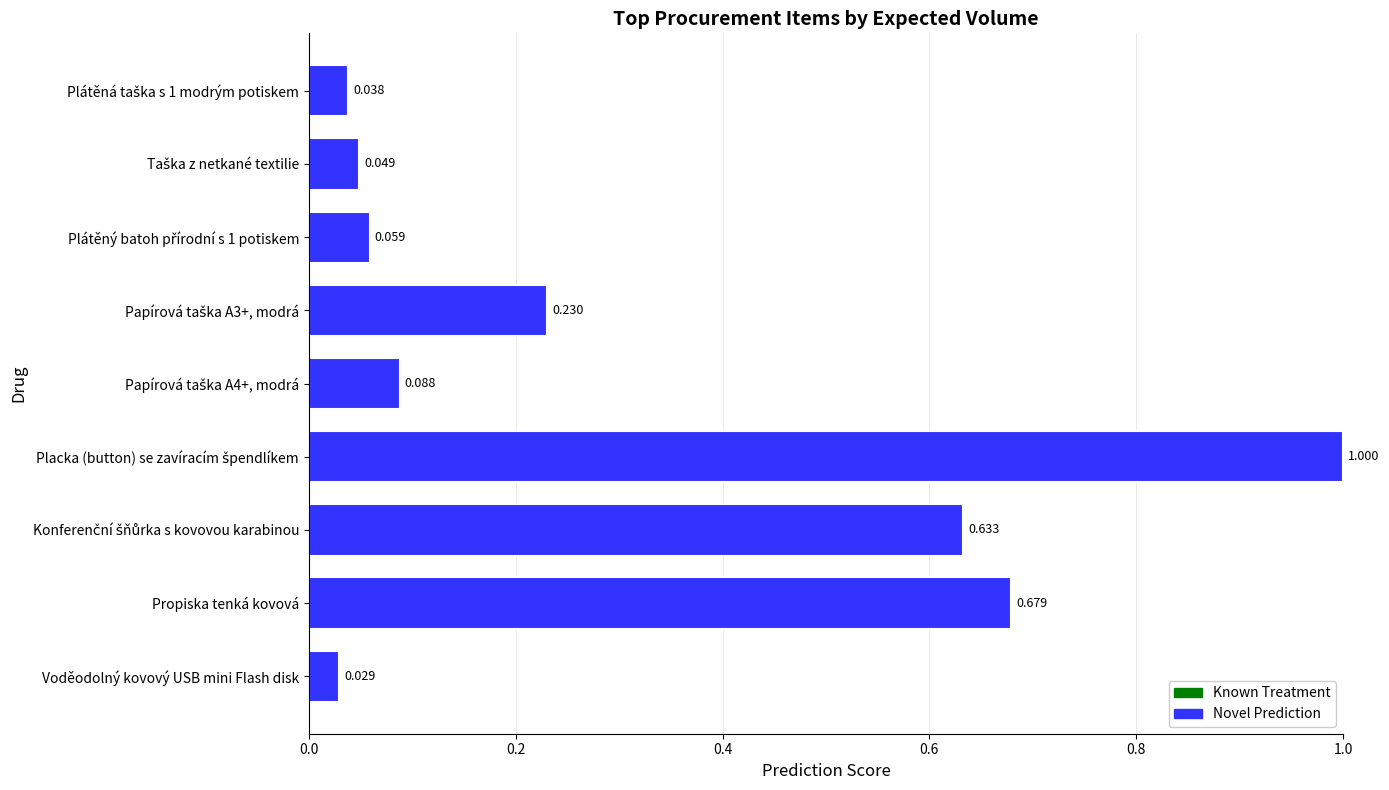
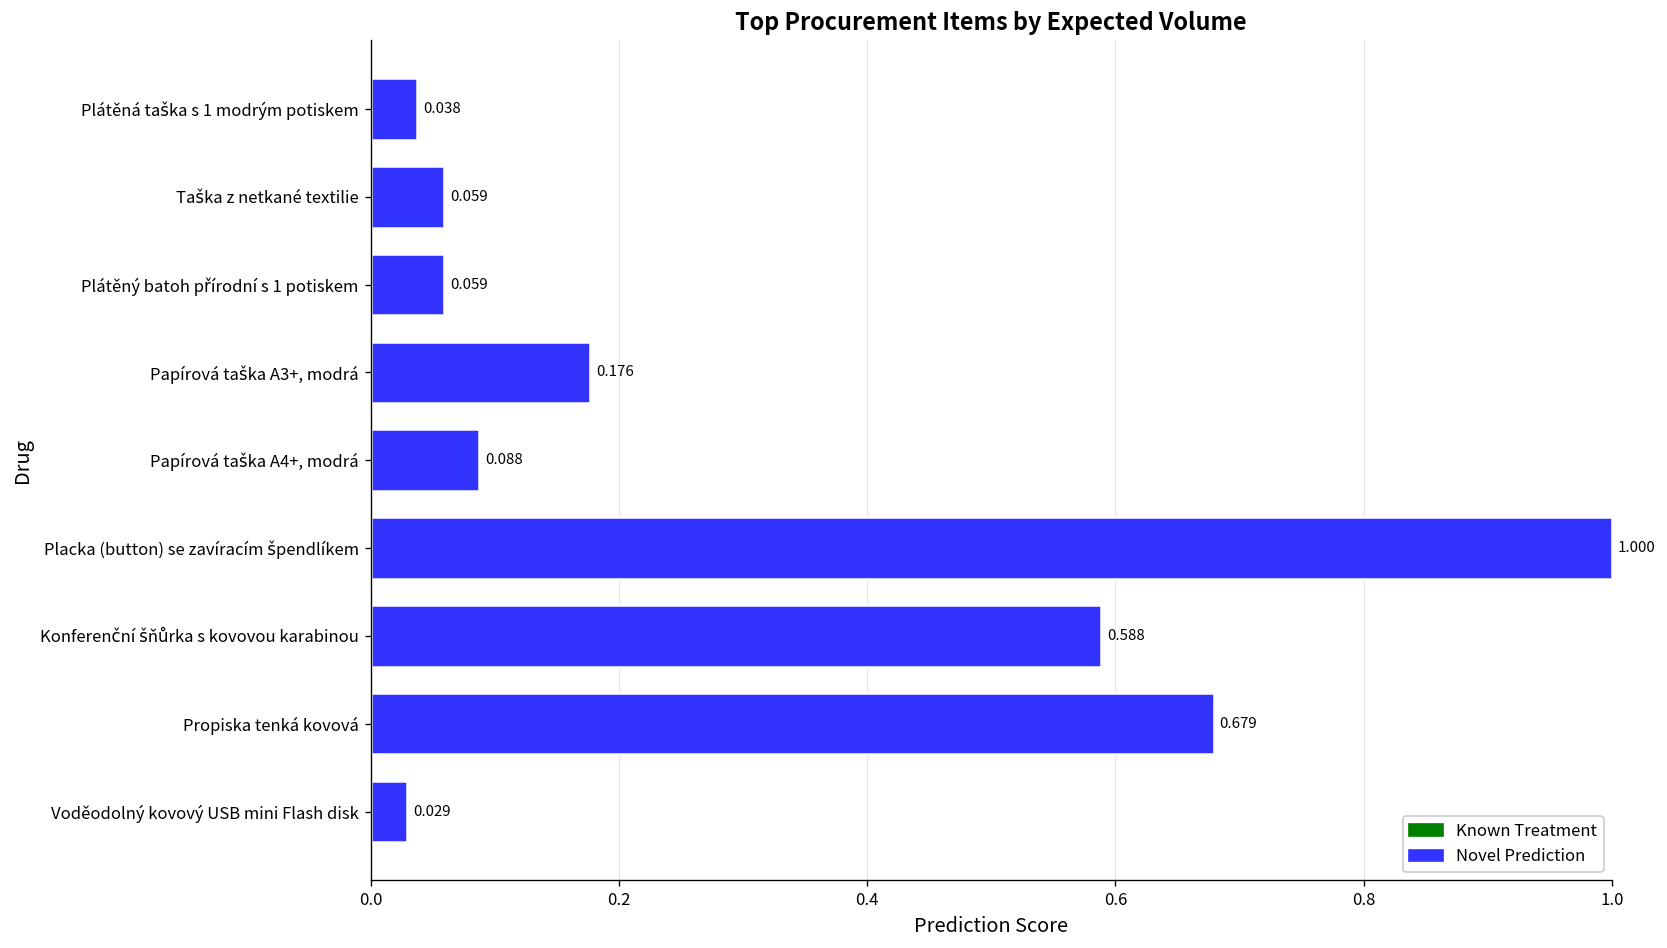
  {
    "Plátěná taška s 1 modrým potiskem": 0.038,
-   "Taška z netkané textilie": 0.049,
+   "Taška z netkané textilie": 0.059,
    "Plátěný batoh přírodní s 1 potiskem": 0.059,
-   "Papírová taška A3+, modrá": 0.230,
+   "Papírová taška A3+, modrá": 0.176,
    "Papírová taška A4+, modrá": 0.088,
    "Placka (button) se zavíracím špendlíkem": 1.000,
-   "Konferenční šňůrka s kovovou karabinou": 0.633,
+   "Konferenční šňůrka s kovovou karabinou": 0.588,
    "Propiska tenká kovová": 0.679,
    "Voděodolný kovový USB mini Flash disk": 0.029
  }
